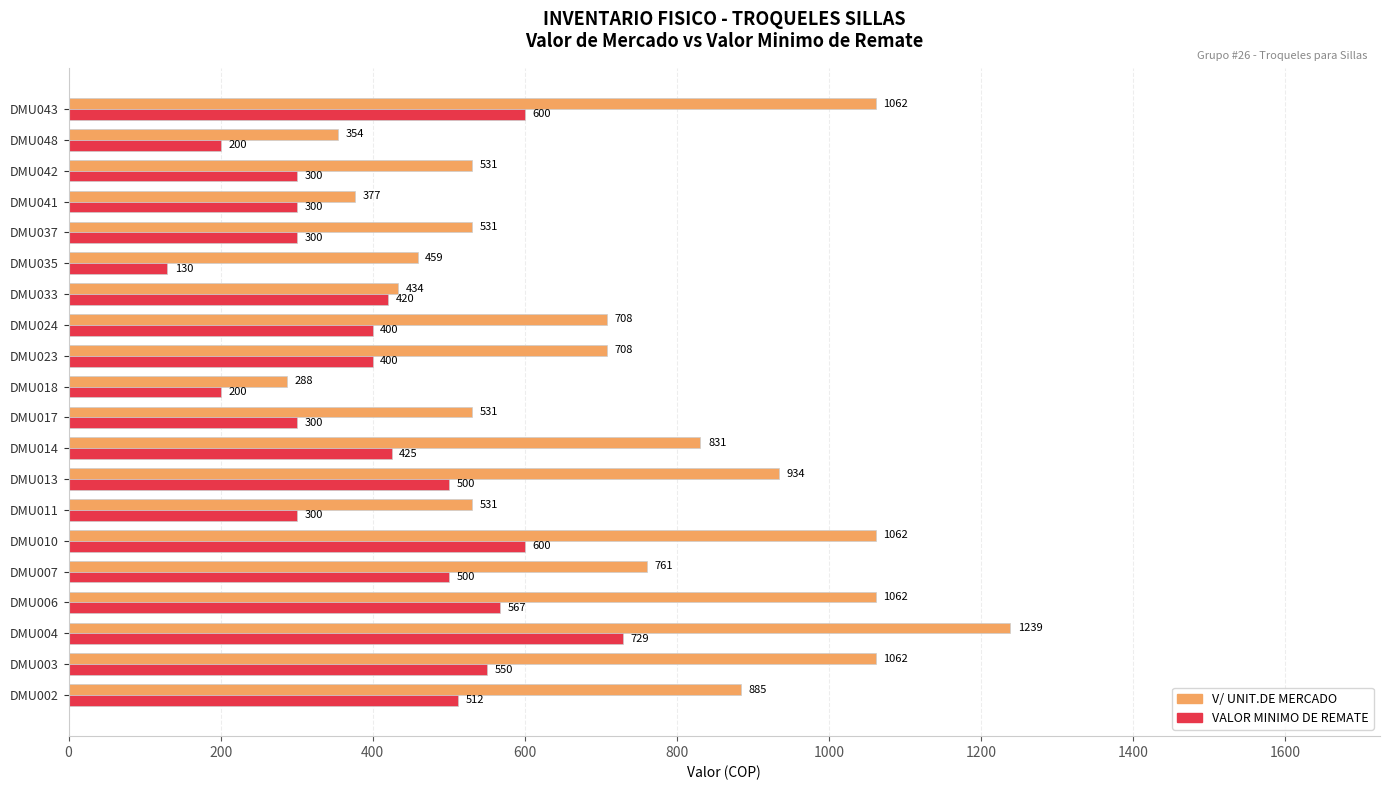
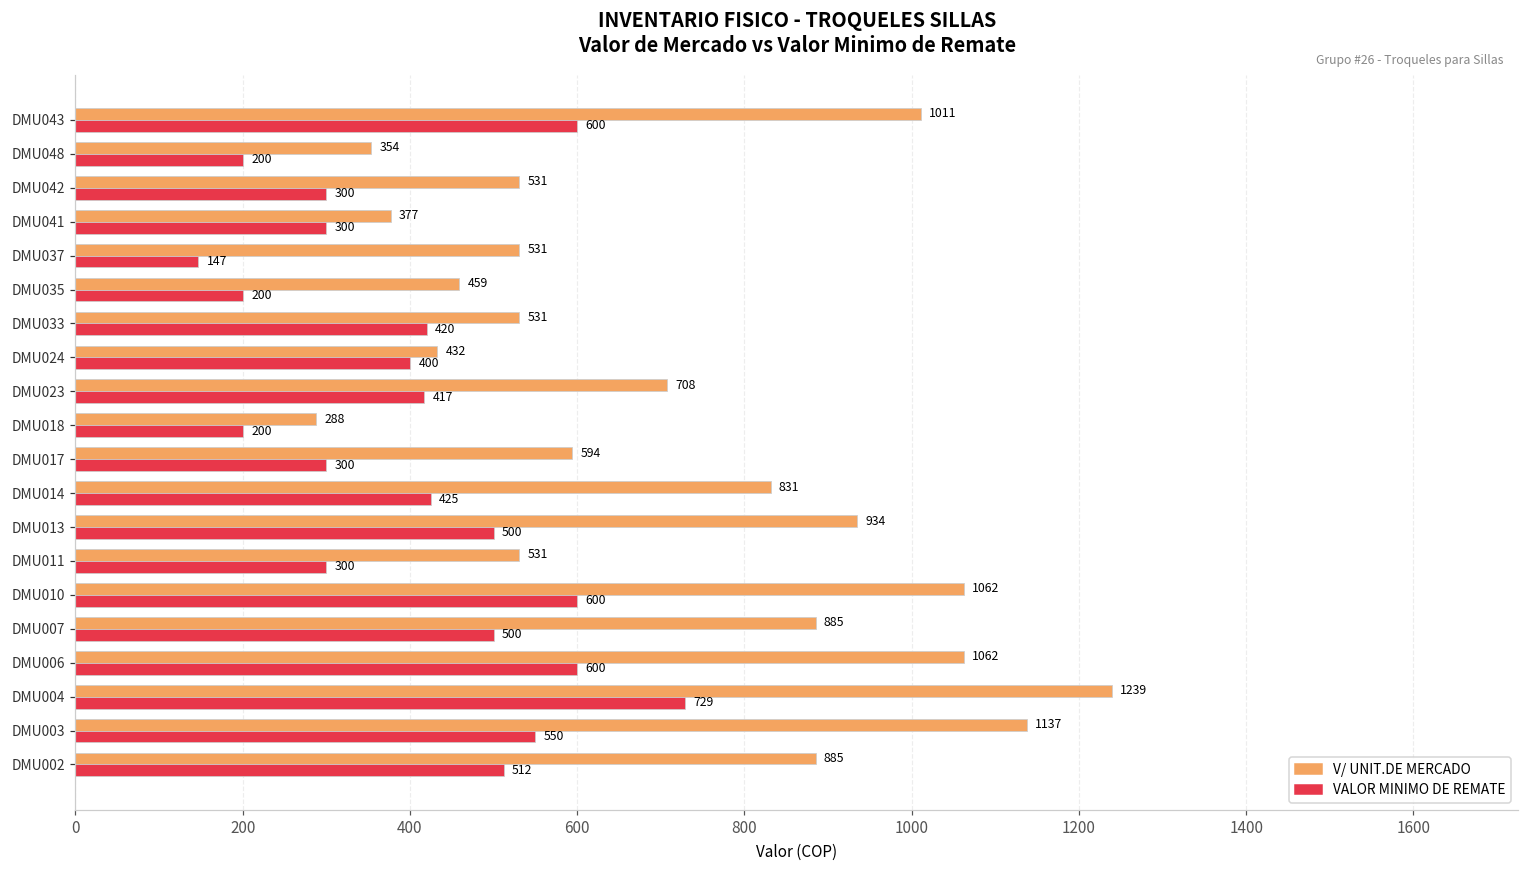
  {
    "V/ UNIT.DE MERCADO": {
-     "DMU043": 1062,
+     "DMU043": 1011,
      "DMU048": 354,
      "DMU042": 531,
      "DMU041": 377,
      "DMU037": 531,
      "DMU035": 459,
-     "DMU033": 434,
-     "DMU024": 708,
+     "DMU033": 531,
+     "DMU024": 432,
      "DMU023": 708,
      "DMU018": 288,
-     "DMU017": 531,
+     "DMU017": 594,
      "DMU014": 831,
      "DMU013": 934,
      "DMU011": 531,
      "DMU010": 1062,
-     "DMU007": 761,
+     "DMU007": 885,
      "DMU006": 1062,
      "DMU004": 1239,
-     "DMU003": 1062,
+     "DMU003": 1137,
      "DMU002": 885
    },
    "VALOR MINIMO DE REMATE": {
      "DMU043": 600,
      "DMU048": 200,
      "DMU042": 300,
      "DMU041": 300,
-     "DMU037": 300,
-     "DMU035": 130,
+     "DMU037": 147,
+     "DMU035": 200,
      "DMU033": 420,
      "DMU024": 400,
-     "DMU023": 400,
+     "DMU023": 417,
      "DMU018": 200,
      "DMU017": 300,
      "DMU014": 425,
      "DMU013": 500,
      "DMU011": 300,
      "DMU010": 600,
      "DMU007": 500,
-     "DMU006": 567,
+     "DMU006": 600,
      "DMU004": 729,
      "DMU003": 550,
      "DMU002": 512
    }
  }
